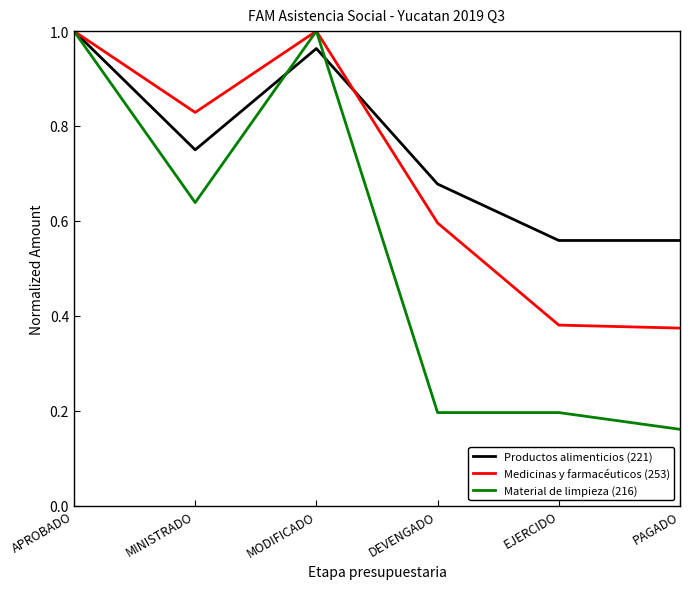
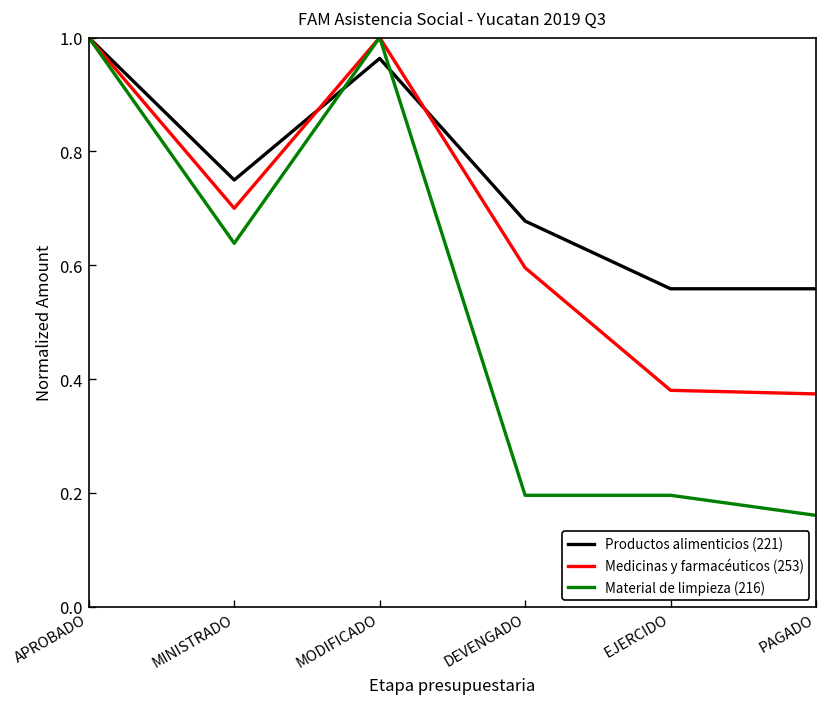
  {
    "Productos alimenticios (221)": {
      "MINISTRADO": 0.75,
      "MODIFICADO": 0.96,
      "DEVENGADO": 0.68,
      "EJERCIDO": 0.56,
      "PAGADO": 0.56
    },
    "Medicinas y farmacéuticos (253)": {
-     "MINISTRADO": 0.83,
+     "MINISTRADO": 0.70,
      "DEVENGADO": 0.60,
      "EJERCIDO": 0.38,
      "PAGADO": 0.37
    },
    "Material de limpieza (216)": {
      "MINISTRADO": 0.64,
      "DEVENGADO": 0.20,
      "EJERCIDO": 0.20,
      "PAGADO": 0.16
    }
  }
